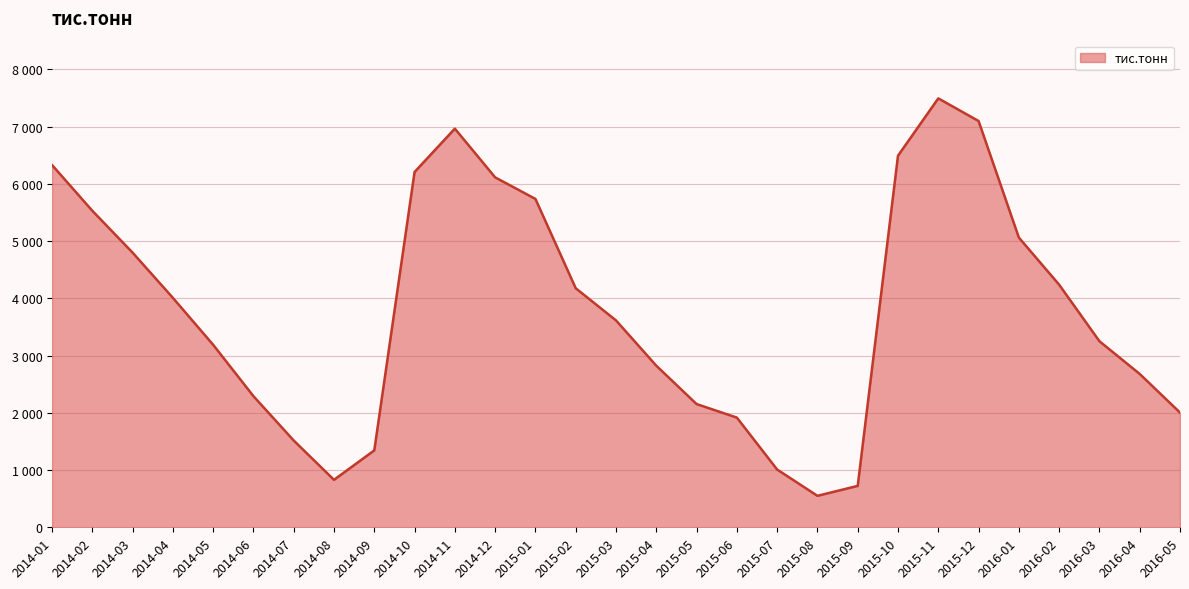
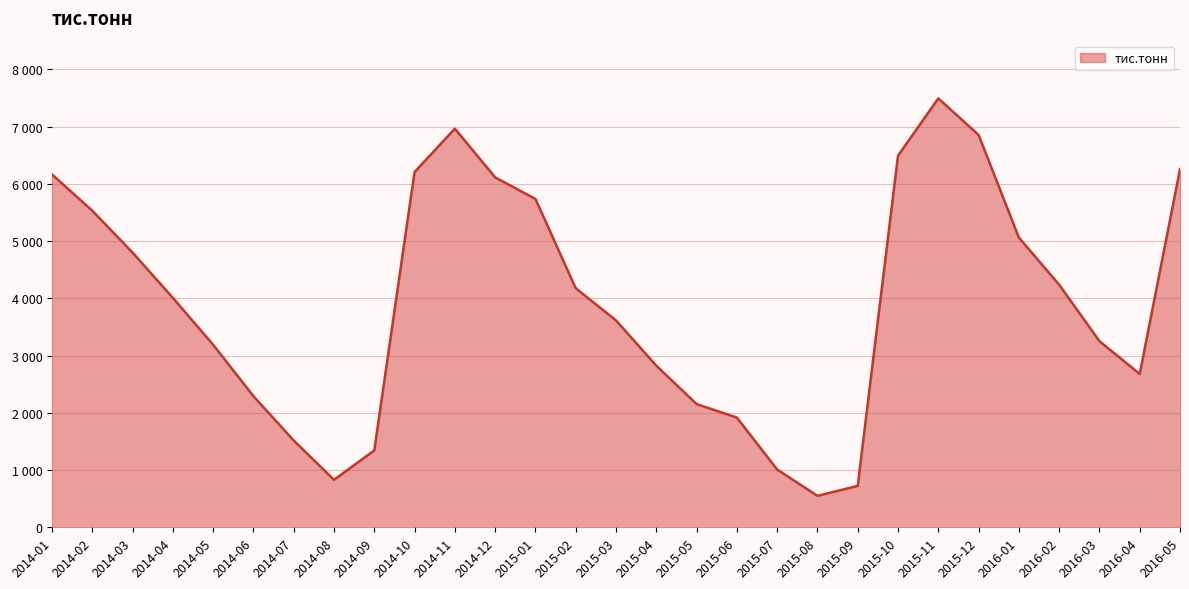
  {
-   "2014-01": 6300,
+   "2014-01": 6200,
    "2014-02": 5500,
    "2014-03": 4800,
    "2014-04": 4000,
    "2014-05": 3200,
    "2014-06": 2300,
    "2014-07": 1500,
    "2014-08": 800,
    "2014-09": 1300,
    "2014-10": 6200,
    "2014-11": 7000,
    "2014-12": 6100,
    "2015-01": 5700,
    "2015-02": 4200,
    "2015-03": 3600,
    "2015-04": 2800,
    "2015-05": 2200,
    "2015-06": 1900,
    "2015-07": 1000,
    "2015-08": 500,
    "2015-09": 700,
    "2015-10": 6500,
    "2015-11": 7500,
-   "2015-12": 7100,
+   "2015-12": 6900,
    "2016-01": 5100,
    "2016-02": 4200,
    "2016-03": 3300,
    "2016-04": 2700,
-   "2016-05": 2000
+   "2016-05": 6300
  }
